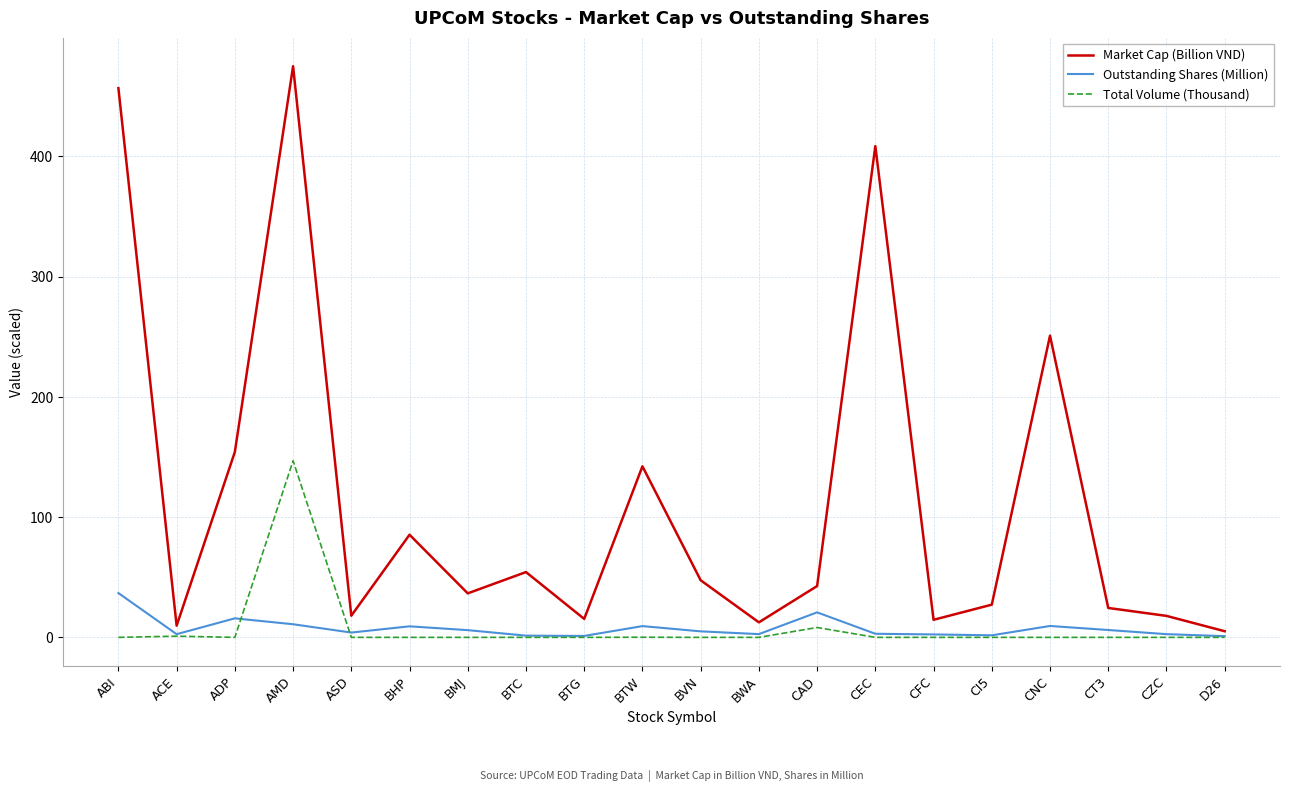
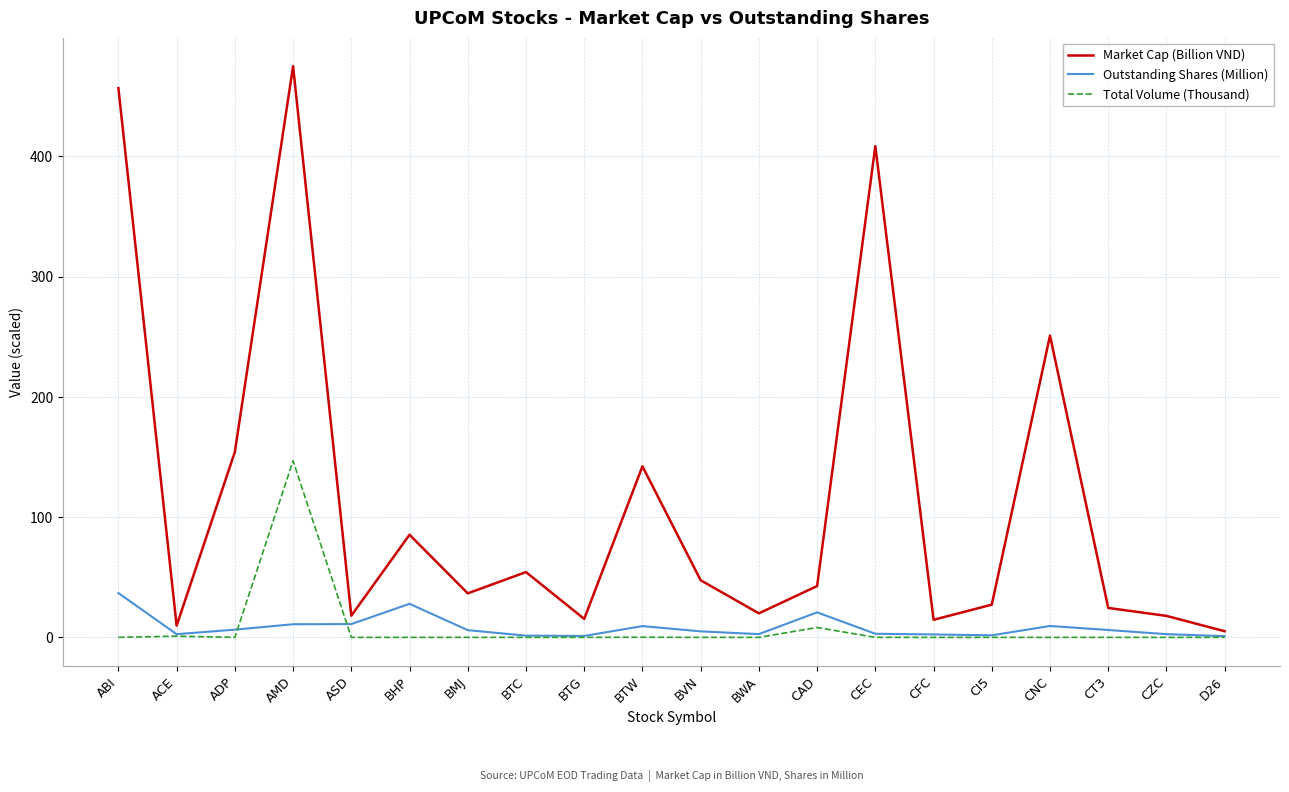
  {
    "Market Cap (Billion VND)": {
      "ABI": 457,
      "ACE": 10,
      "ADP": 154,
      "AMD": 475,
      "ASD": 18,
      "BHP": 85,
      "BMJ": 37,
      "BTC": 54,
      "BTG": 15,
      "BTW": 142,
      "BVN": 48,
-     "BWA": 12,
+     "BWA": 20,
      "CAD": 43,
      "CEC": 409,
      "CFC": 15,
      "CI5": 27,
      "CNC": 251,
      "CT3": 24,
      "CZC": 18,
      "D26": 5
    },
    "Outstanding Shares (Million)": {
      "ABI": 37,
-     "ADP": 16,
+     "ADP": 6,
      "AMD": 11,
-     "ASD": 4,
-     "BHP": 9,
+     "ASD": 11,
+     "BHP": 28,
      "BMJ": 6,
      "BTW": 9,
      "BVN": 5,
      "BWA": 3,
      "CAD": 21,
      "CEC": 3,
      "CFC": 2,
      "CNC": 9,
      "CT3": 6,
      "CZC": 3
    },
    "Total Volume (Thousand)": {
      "ABI": 0,
      "ADP": 0,
      "AMD": 147,
      "ASD": 0,
      "BHP": 0,
      "BMJ": 0,
      "BTW": 0,
      "BVN": 0,
      "BWA": 0,
      "CAD": 8,
      "CEC": 0,
      "CFC": 0,
      "CNC": 0,
      "CT3": 0,
      "CZC": 0
    }
  }
